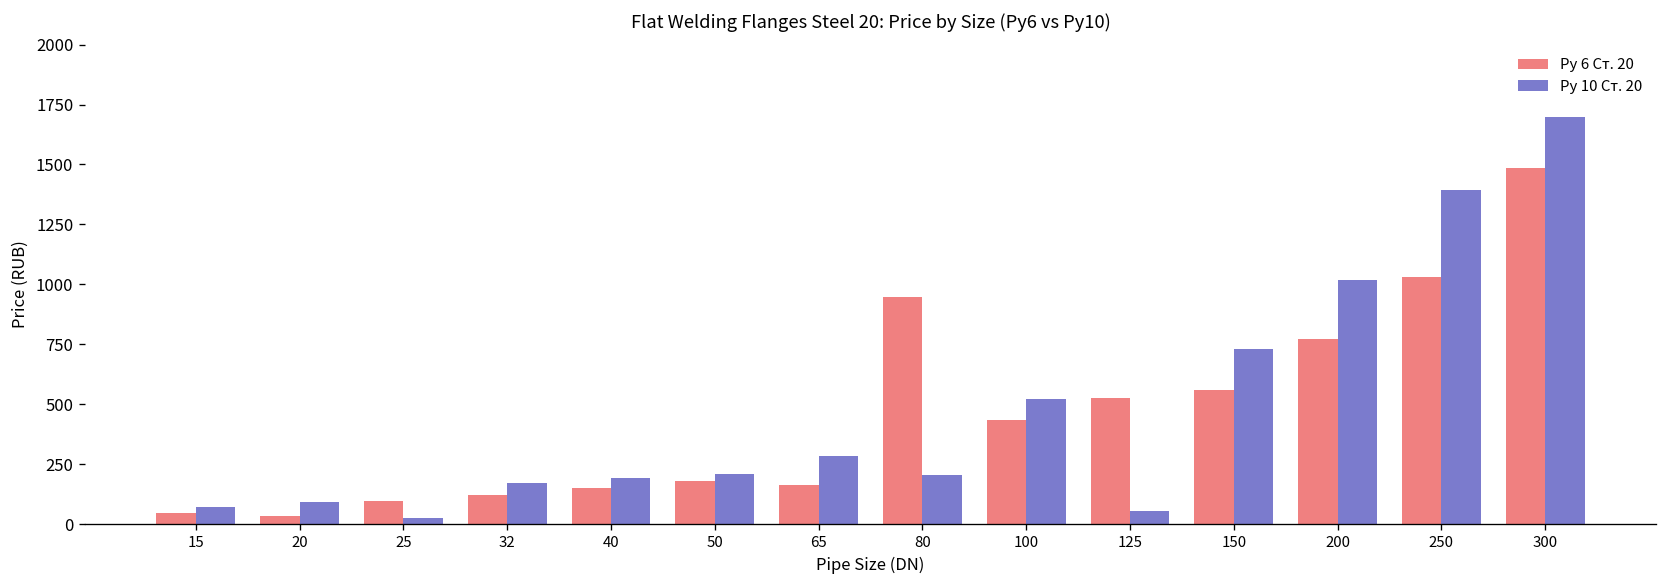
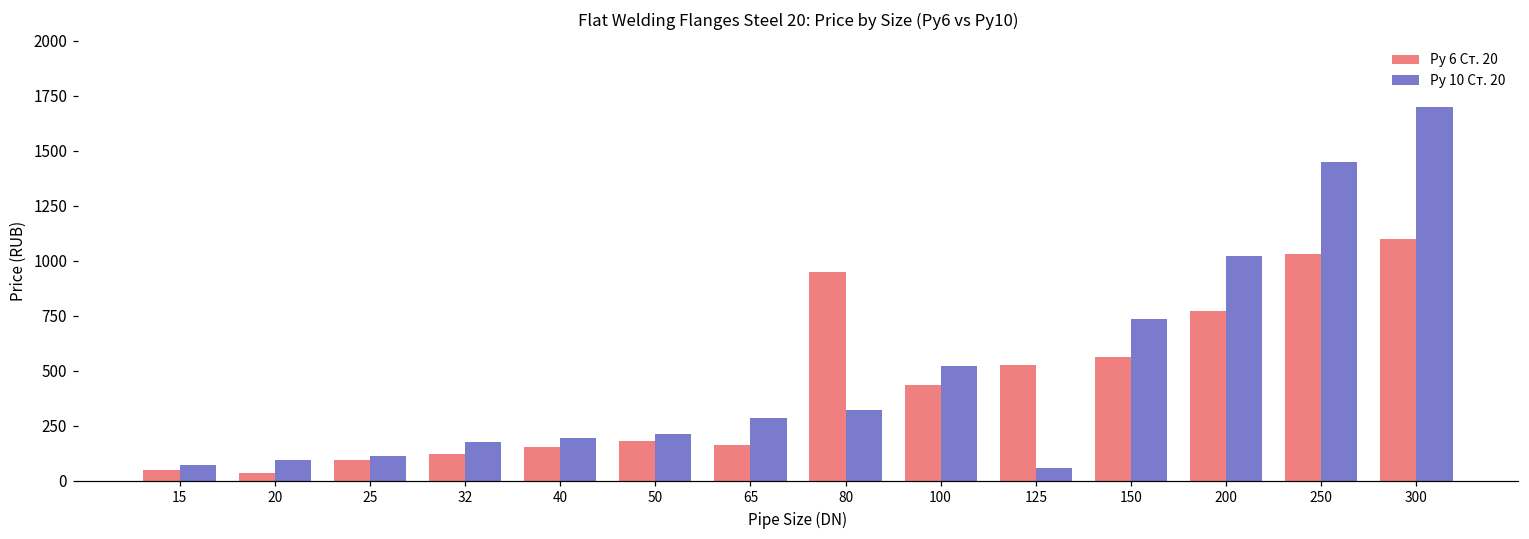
  {
    "Ру 6 Ст. 20": {
      "15": 50,
      "20": 40,
      "25": 100,
      "32": 120,
      "40": 150,
      "50": 180,
      "65": 160,
      "80": 950,
      "100": 430,
      "125": 520,
      "150": 560,
      "200": 770,
      "250": 1030,
-     "300": 1480
+     "300": 1100
    },
    "Ру 10 Ст. 20": {
      "15": 70,
      "20": 90,
-     "25": 30,
+     "25": 110,
      "32": 170,
      "40": 190,
      "50": 210,
      "65": 280,
-     "80": 200,
+     "80": 320,
      "100": 520,
      "125": 60,
      "150": 730,
      "200": 1020,
-     "250": 1390,
+     "250": 1450,
      "300": 1700
    }
  }
